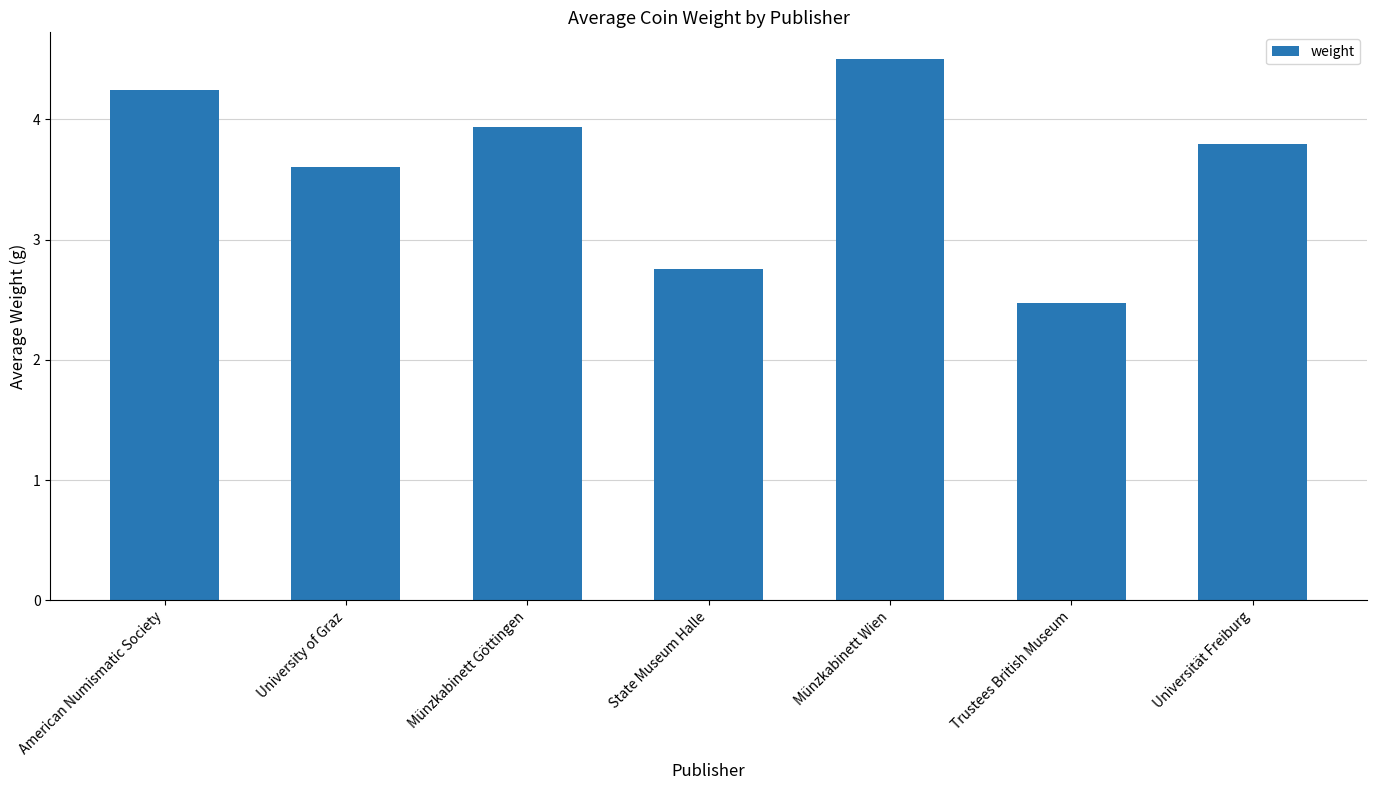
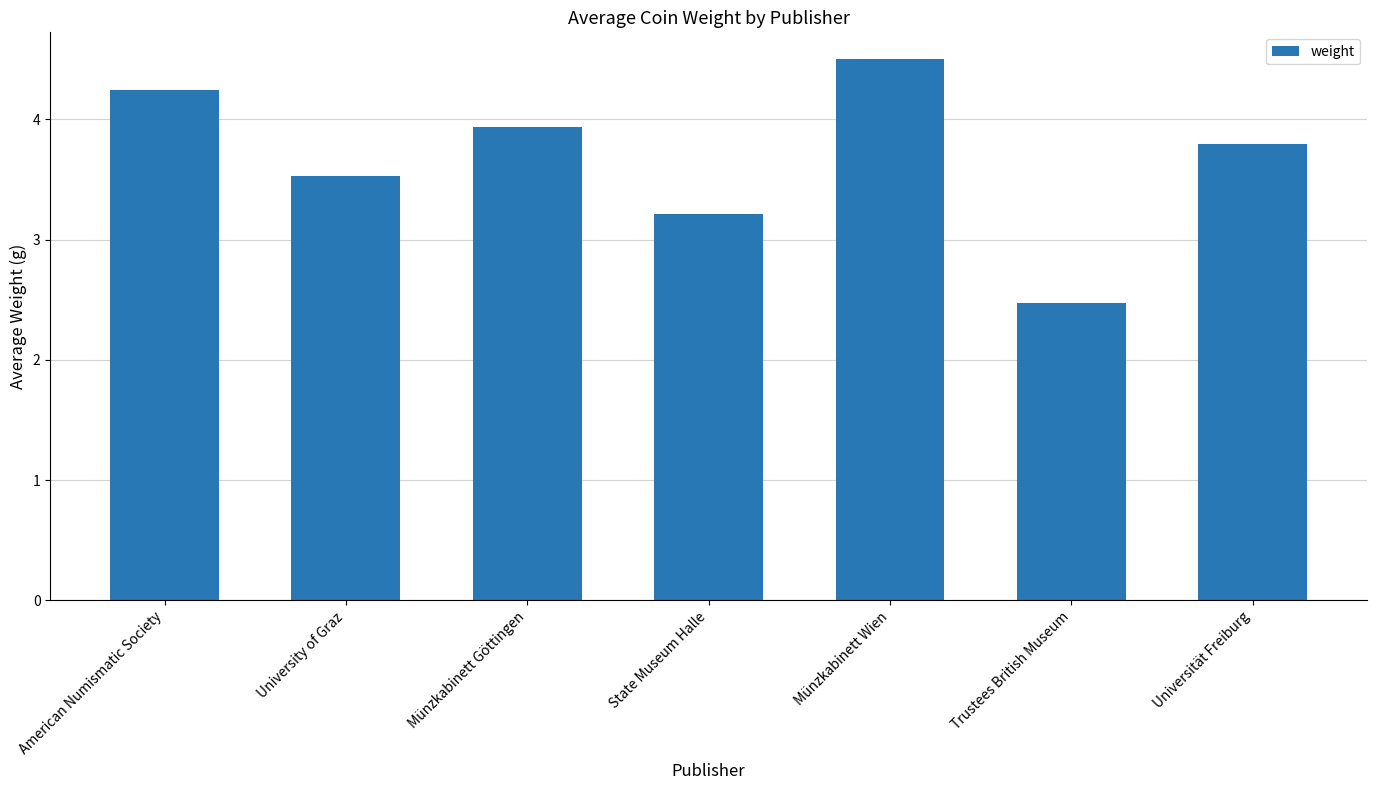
  {
    "American Numismatic Society": 4.25,
-   "University of Graz": 3.61,
+   "University of Graz": 3.53,
    "Münzkabinett Göttingen": 3.94,
-   "State Museum Halle": 2.76,
+   "State Museum Halle": 3.21,
    "Münzkabinett Wien": 4.50,
    "Trustees British Museum": 2.48,
    "Universität Freiburg": 3.80
  }
